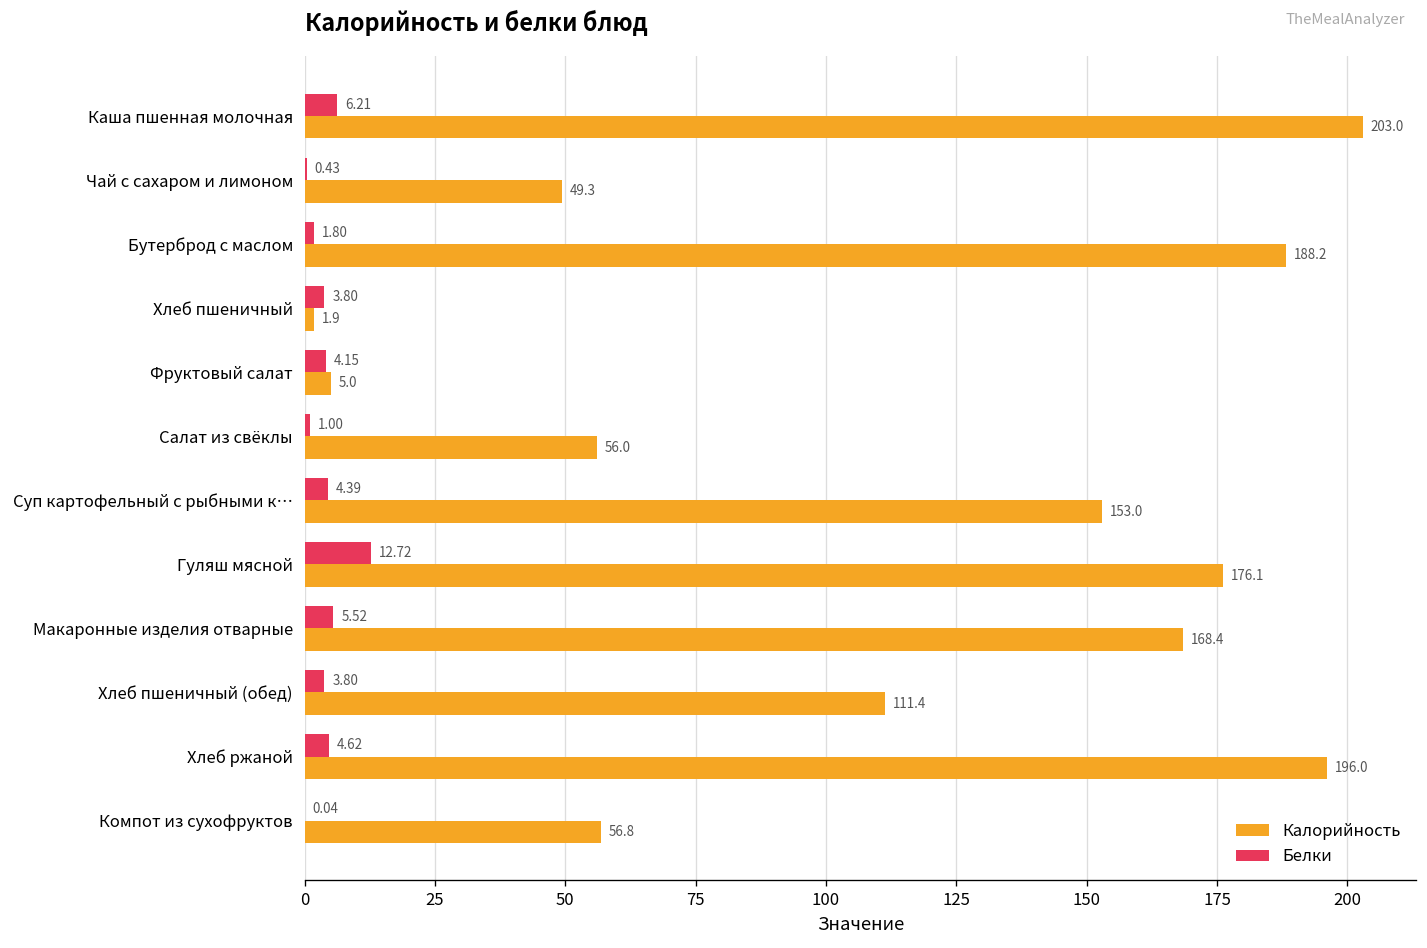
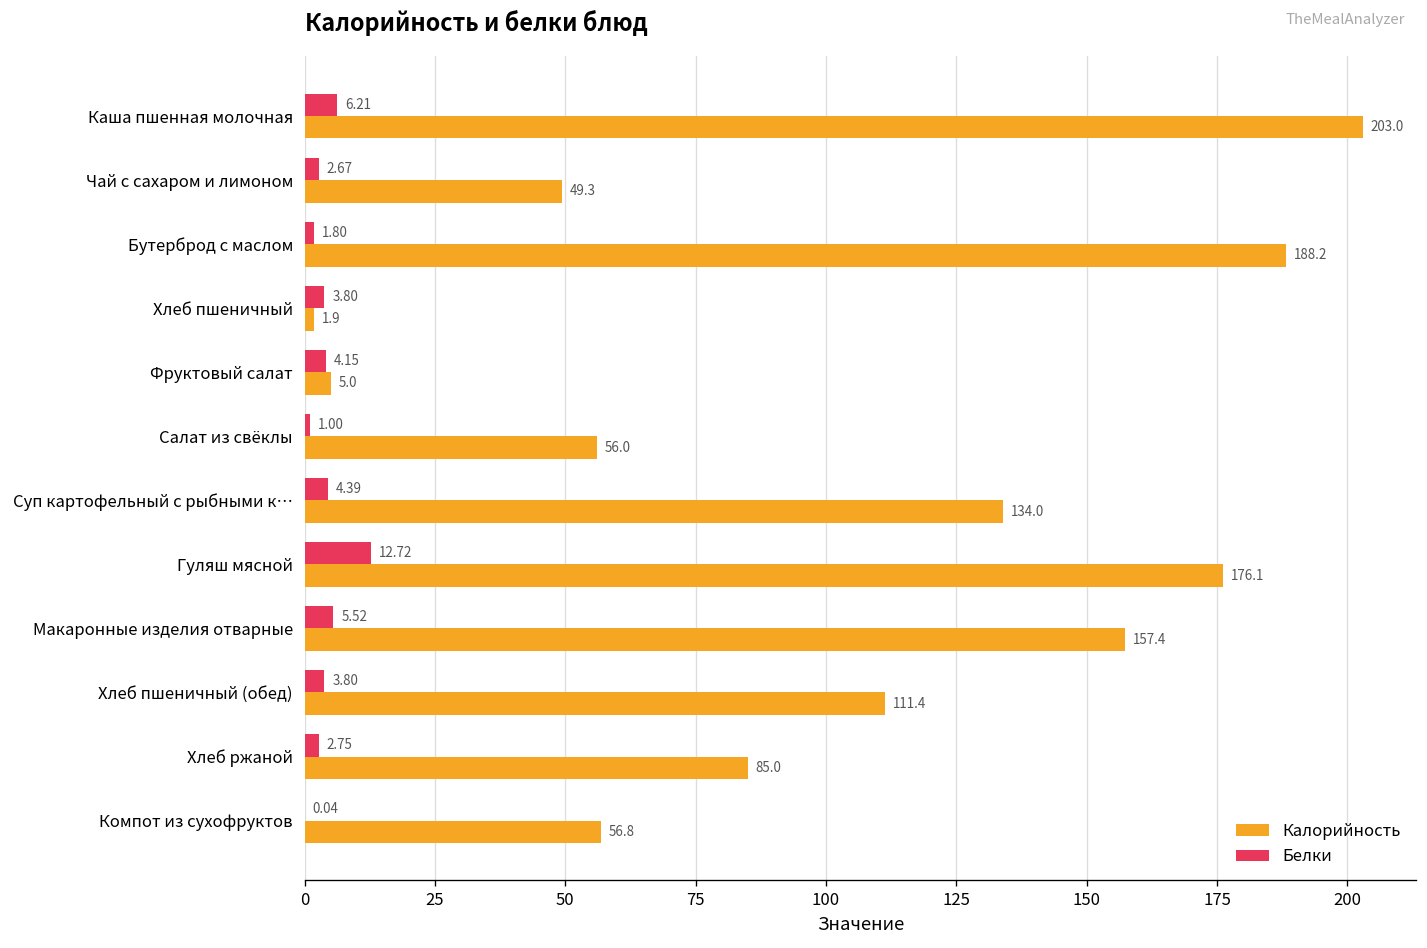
  {
    "Калорийность": {
      "Каша пшенная молочная": 203.0,
      "Чай с сахаром и лимоном": 49.3,
      "Бутерброд с маслом": 188.2,
      "Хлеб пшеничный": 1.9,
      "Фруктовый салат": 5.0,
      "Салат из свёклы": 56.0,
-     "Суп картофельный с рыбными к…": 153.0,
+     "Суп картофельный с рыбными к…": 134.0,
      "Гуляш мясной": 176.1,
-     "Макаронные изделия отварные": 168.4,
+     "Макаронные изделия отварные": 157.4,
      "Хлеб пшеничный (обед)": 111.4,
-     "Хлеб ржаной": 196.0,
+     "Хлеб ржаной": 85.0,
      "Компот из сухофруктов": 56.8
    },
    "Белки": {
      "Каша пшенная молочная": 6.21,
-     "Чай с сахаром и лимоном": 0.43,
+     "Чай с сахаром и лимоном": 2.67,
      "Бутерброд с маслом": 1.80,
      "Хлеб пшеничный": 3.80,
      "Фруктовый салат": 4.15,
      "Салат из свёклы": 1.00,
      "Суп картофельный с рыбными к…": 4.39,
      "Гуляш мясной": 12.72,
      "Макаронные изделия отварные": 5.52,
      "Хлеб пшеничный (обед)": 3.80,
-     "Хлеб ржаной": 4.62,
+     "Хлеб ржаной": 2.75,
      "Компот из сухофруктов": 0.04
    }
  }
